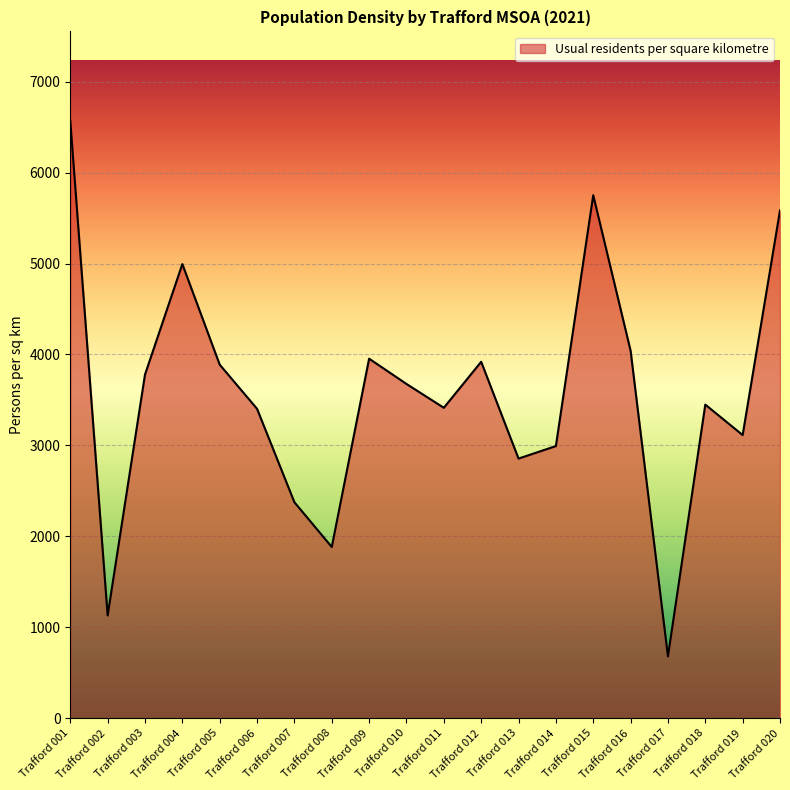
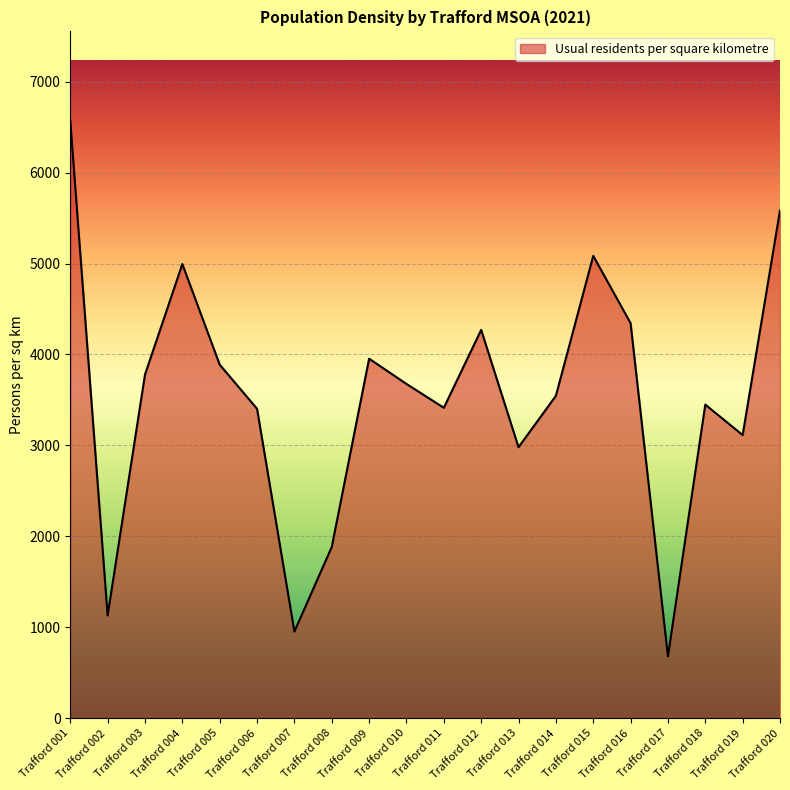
  {
    "Trafford 001": 6600,
    "Trafford 002": 1100,
    "Trafford 003": 3800,
    "Trafford 004": 5000,
    "Trafford 005": 3900,
    "Trafford 006": 3400,
-   "Trafford 007": 2400,
+   "Trafford 007": 1000,
    "Trafford 008": 1900,
    "Trafford 009": 4000,
    "Trafford 010": 3700,
    "Trafford 011": 3400,
-   "Trafford 012": 3900,
-   "Trafford 013": 2900,
-   "Trafford 014": 3000,
-   "Trafford 015": 5800,
-   "Trafford 016": 4000,
+   "Trafford 012": 4300,
+   "Trafford 013": 3000,
+   "Trafford 014": 3500,
+   "Trafford 015": 5100,
+   "Trafford 016": 4300,
    "Trafford 017": 700,
    "Trafford 018": 3400,
    "Trafford 019": 3100,
    "Trafford 020": 5600
  }
